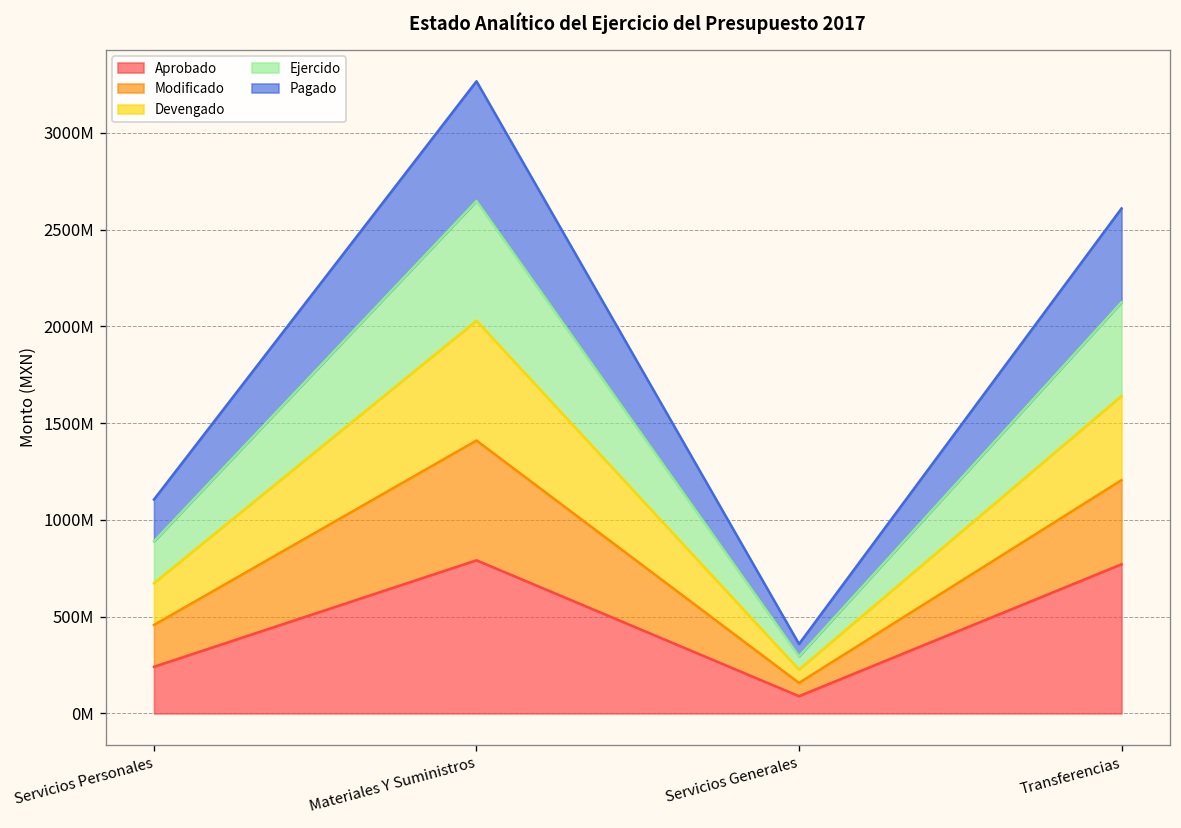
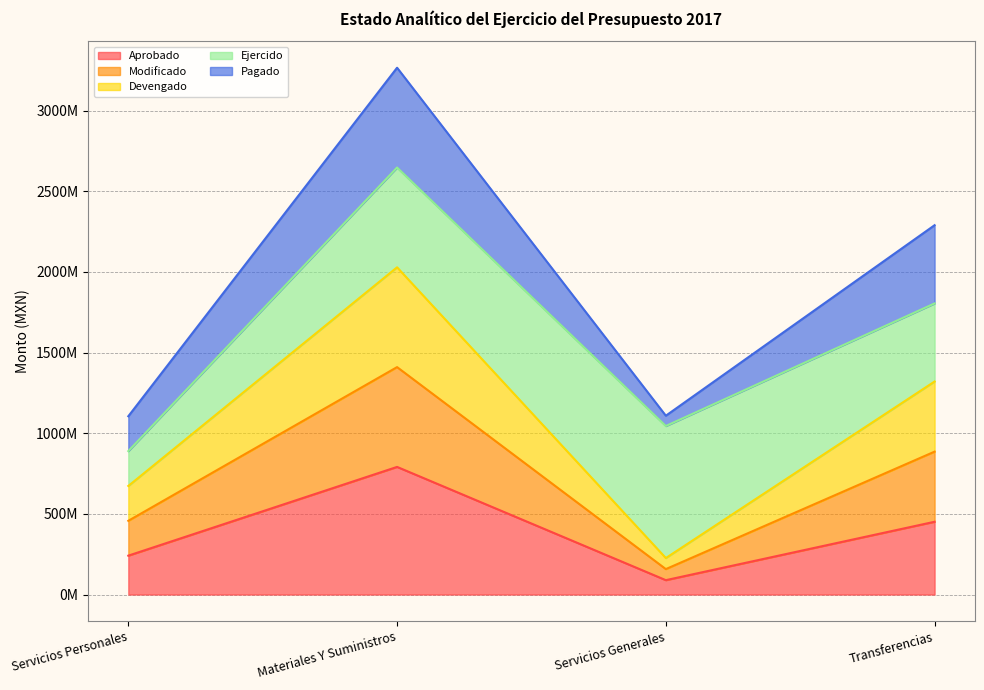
  {
    "Aprobado": {
      "Servicios Personales": 240000000,
      "Materiales Y Suministros": 790000000,
      "Servicios Generales": 90000000,
-     "Transferencias": 770000000
+     "Transferencias": 450000000
    },
    "Modificado": {
      "Servicios Personales": 220000000,
      "Materiales Y Suministros": 620000000,
      "Servicios Generales": 70000000,
      "Transferencias": 430000000
    },
    "Devengado": {
      "Servicios Personales": 220000000,
      "Materiales Y Suministros": 620000000,
      "Servicios Generales": 70000000,
      "Transferencias": 430000000
    },
    "Ejercido": {
      "Servicios Personales": 220000000,
      "Materiales Y Suministros": 620000000,
-     "Servicios Generales": 70000000,
+     "Servicios Generales": 820000000,
      "Transferencias": 480000000
    },
    "Pagado": {
      "Servicios Personales": 220000000,
      "Materiales Y Suministros": 620000000,
      "Servicios Generales": 60000000,
      "Transferencias": 490000000
    }
  }
